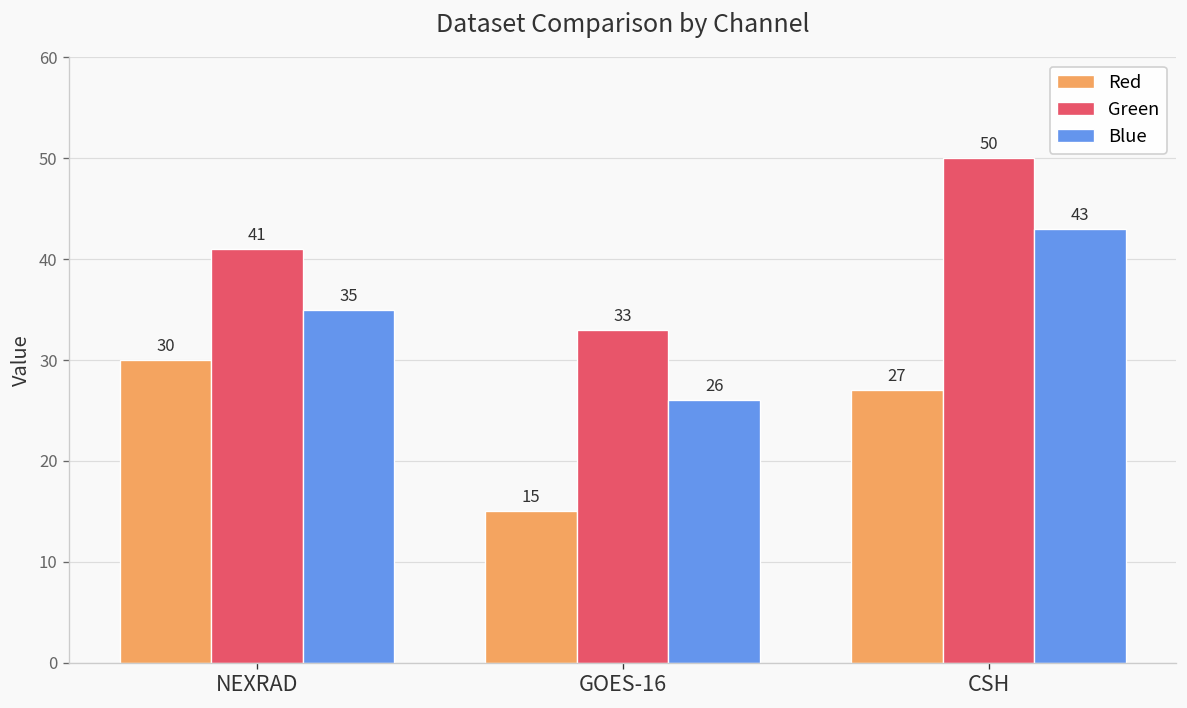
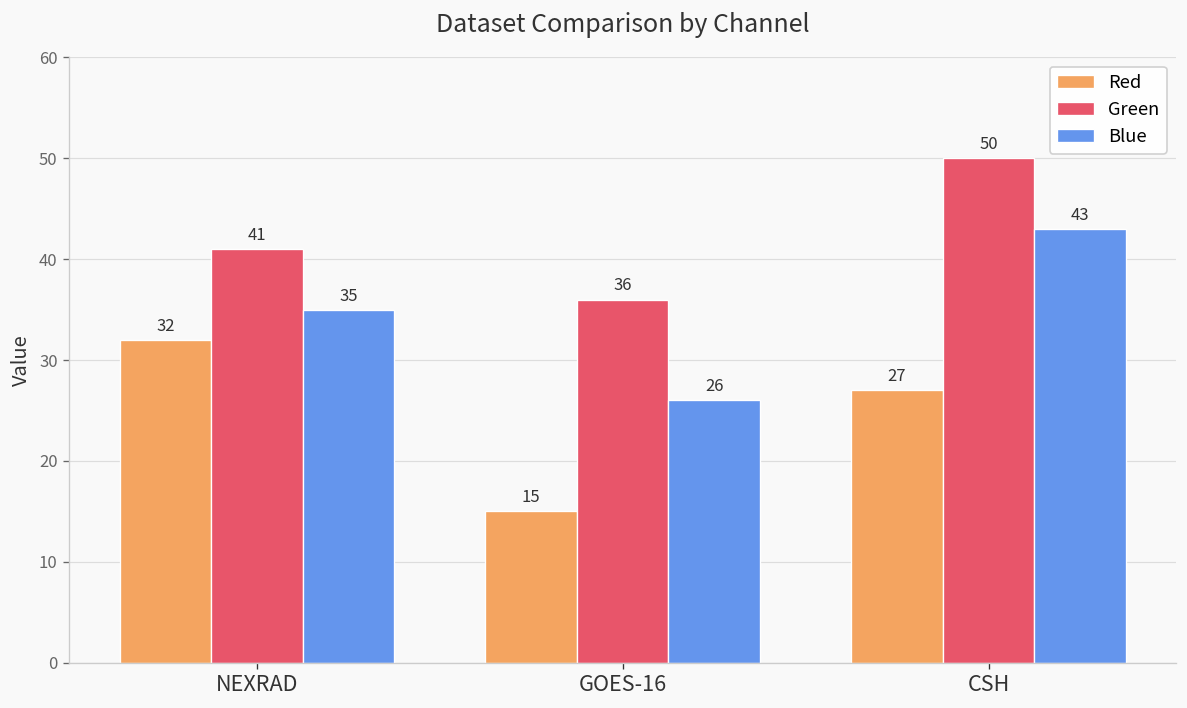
  {
    "Red": {
-     "NEXRAD": 30,
+     "NEXRAD": 32,
      "GOES-16": 15,
      "CSH": 27
    },
    "Green": {
      "NEXRAD": 41,
-     "GOES-16": 33,
+     "GOES-16": 36,
      "CSH": 50
    },
    "Blue": {
      "NEXRAD": 35,
      "GOES-16": 26,
      "CSH": 43
    }
  }
